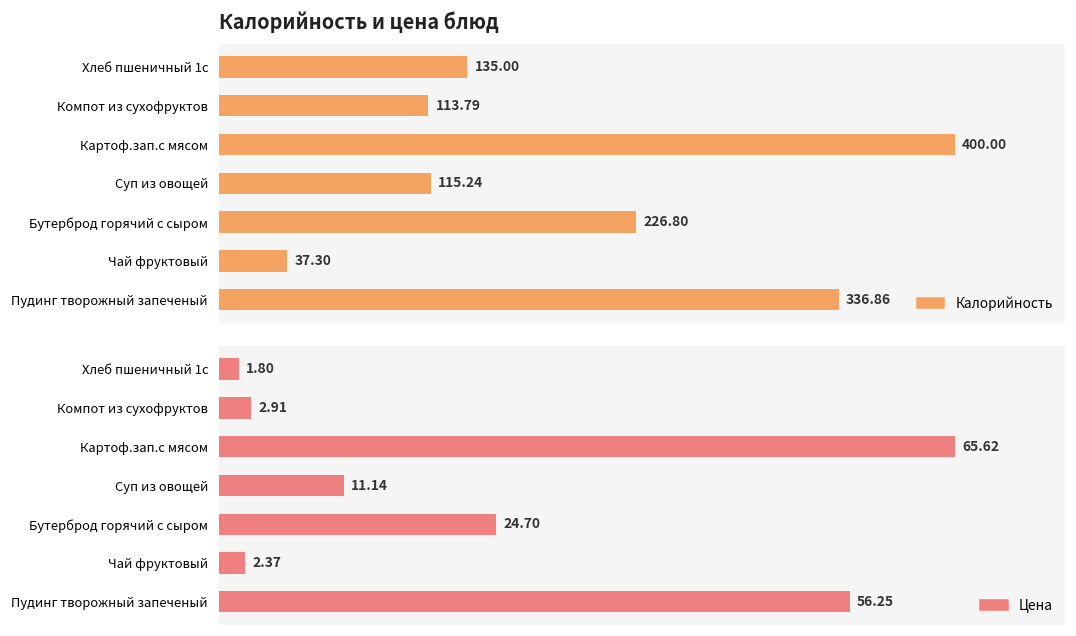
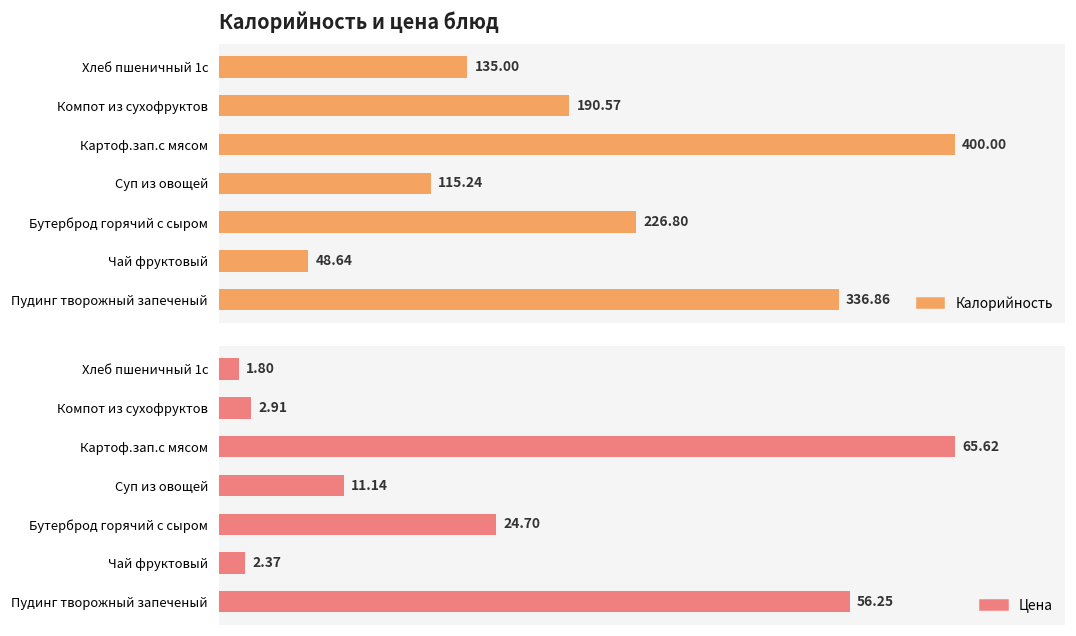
  {
    "Калорийность и цена блюд": {
      "Хлеб пшеничный 1с": 135.00,
-     "Компот из сухофруктов": 113.79,
+     "Компот из сухофруктов": 190.57,
      "Картоф.зап.с мясом": 400.00,
      "Суп из овощей": 115.24,
      "Бутерброд горячий с сыром": 226.80,
-     "Чай фруктовый": 37.30,
+     "Чай фруктовый": 48.64,
      "Пудинг творожный запеченый": 336.86
    }
  }
